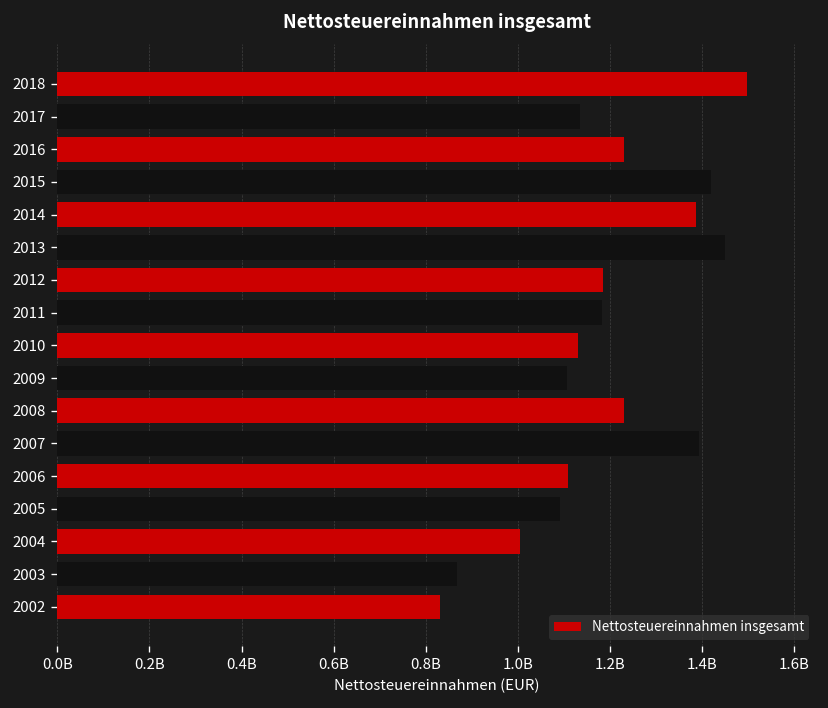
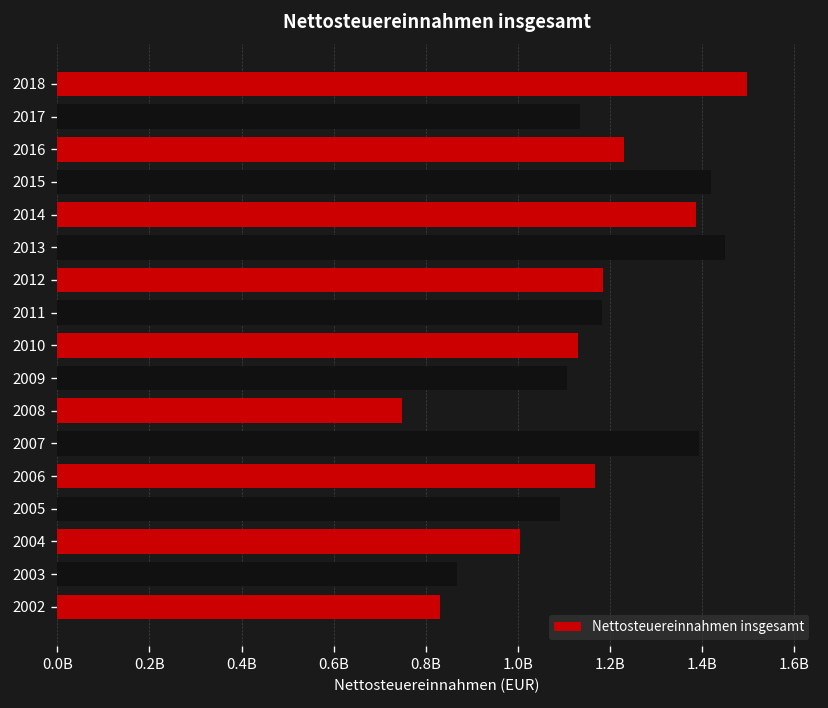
  {
    "2018": 1500000000,
    "2017": 1130000000,
    "2016": 1230000000,
    "2015": 1420000000,
    "2014": 1390000000,
    "2013": 1450000000,
    "2012": 1190000000,
    "2011": 1180000000,
    "2010": 1130000000,
    "2009": 1110000000,
-   "2008": 1230000000,
+   "2008": 750000000,
    "2007": 1390000000,
-   "2006": 1110000000,
+   "2006": 1170000000,
    "2005": 1090000000,
    "2004": 1000000000,
    "2003": 870000000,
    "2002": 830000000
  }
